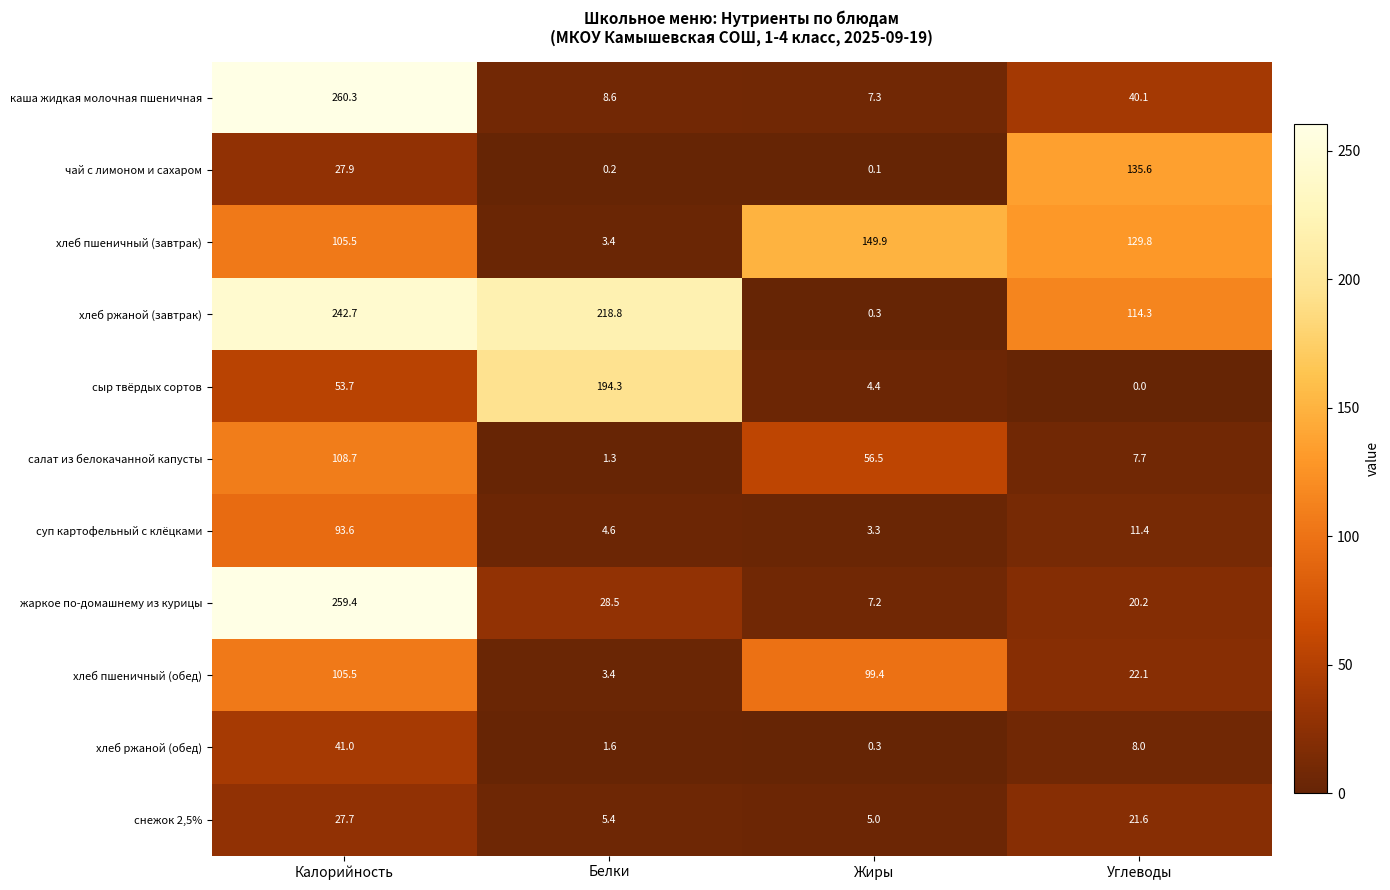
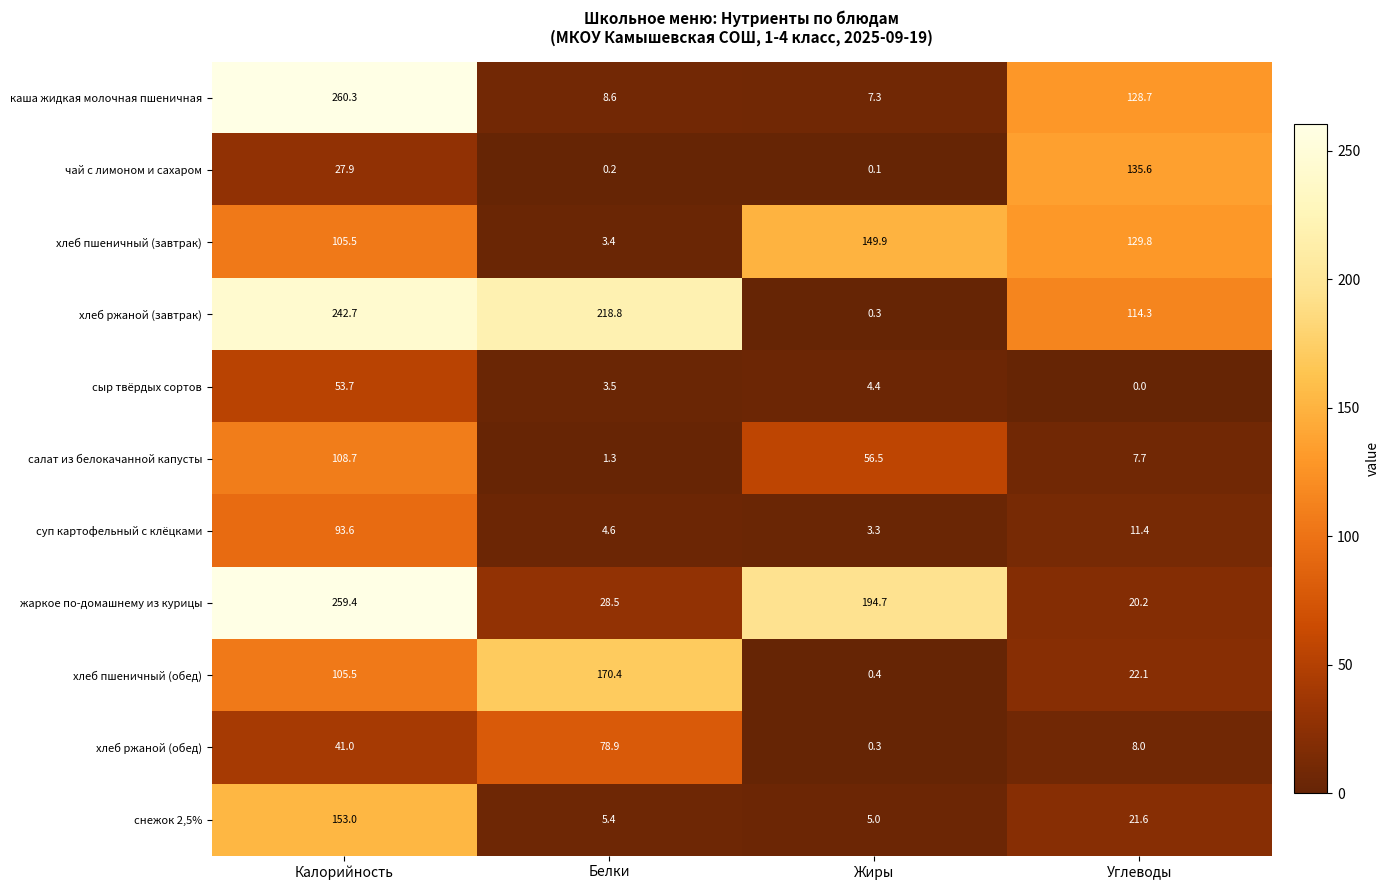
  {
    "каша жидкая молочная пшеничная": {
      "Калорийность": 260.3,
      "Белки": 8.6,
      "Жиры": 7.3,
-     "Углеводы": 40.1
+     "Углеводы": 128.7
    },
    "чай с лимоном и сахаром": {
      "Калорийность": 27.9,
      "Белки": 0.2,
      "Жиры": 0.1,
      "Углеводы": 135.6
    },
    "хлеб пшеничный (завтрак)": {
      "Калорийность": 105.5,
      "Белки": 3.4,
      "Жиры": 149.9,
      "Углеводы": 129.8
    },
    "хлеб ржаной (завтрак)": {
      "Калорийность": 242.7,
      "Белки": 218.8,
      "Жиры": 0.3,
      "Углеводы": 114.3
    },
    "сыр твёрдых сортов": {
      "Калорийность": 53.7,
-     "Белки": 194.3,
+     "Белки": 3.5,
      "Жиры": 4.4,
      "Углеводы": 0.0
    },
    "салат из белокачанной капусты": {
      "Калорийность": 108.7,
      "Белки": 1.3,
      "Жиры": 56.5,
      "Углеводы": 7.7
    },
    "суп картофельный с клёцками": {
      "Калорийность": 93.6,
      "Белки": 4.6,
      "Жиры": 3.3,
      "Углеводы": 11.4
    },
    "жаркое по-домашнему из курицы": {
      "Калорийность": 259.4,
      "Белки": 28.5,
-     "Жиры": 7.2,
+     "Жиры": 194.7,
      "Углеводы": 20.2
    },
    "хлеб пшеничный (обед)": {
      "Калорийность": 105.5,
-     "Белки": 3.4,
-     "Жиры": 99.4,
+     "Белки": 170.4,
+     "Жиры": 0.4,
      "Углеводы": 22.1
    },
    "хлеб ржаной (обед)": {
      "Калорийность": 41.0,
-     "Белки": 1.6,
+     "Белки": 78.9,
      "Жиры": 0.3,
      "Углеводы": 8.0
    },
    "снежок 2,5%": {
-     "Калорийность": 27.7,
+     "Калорийность": 153.0,
      "Белки": 5.4,
      "Жиры": 5.0,
      "Углеводы": 21.6
    }
  }
